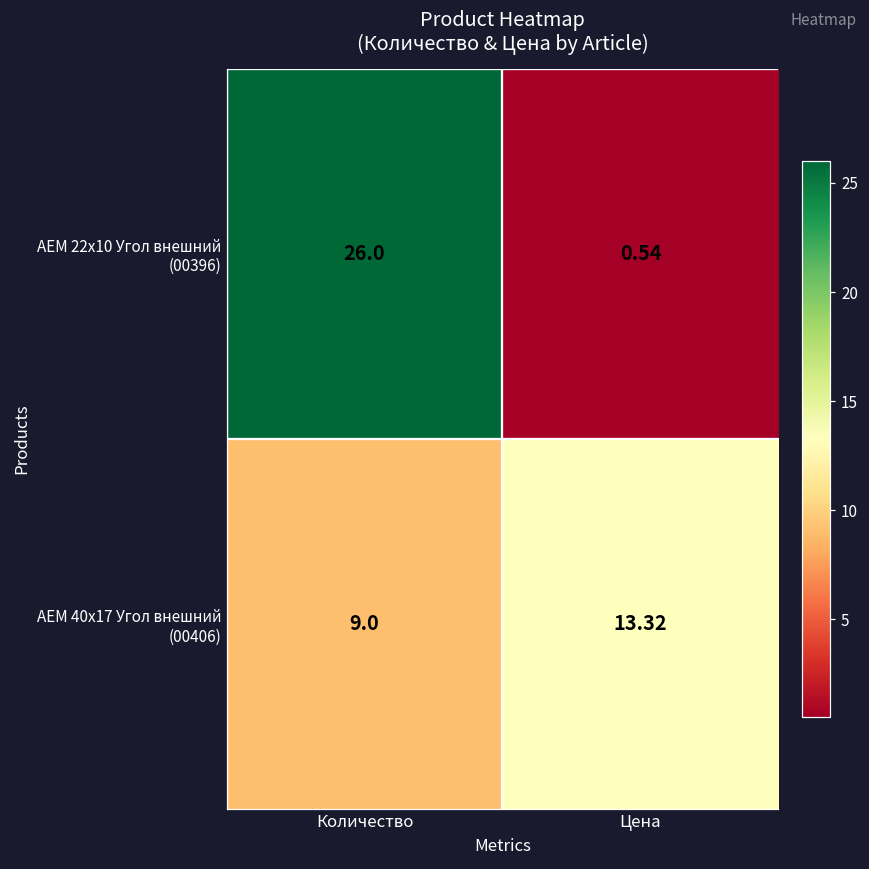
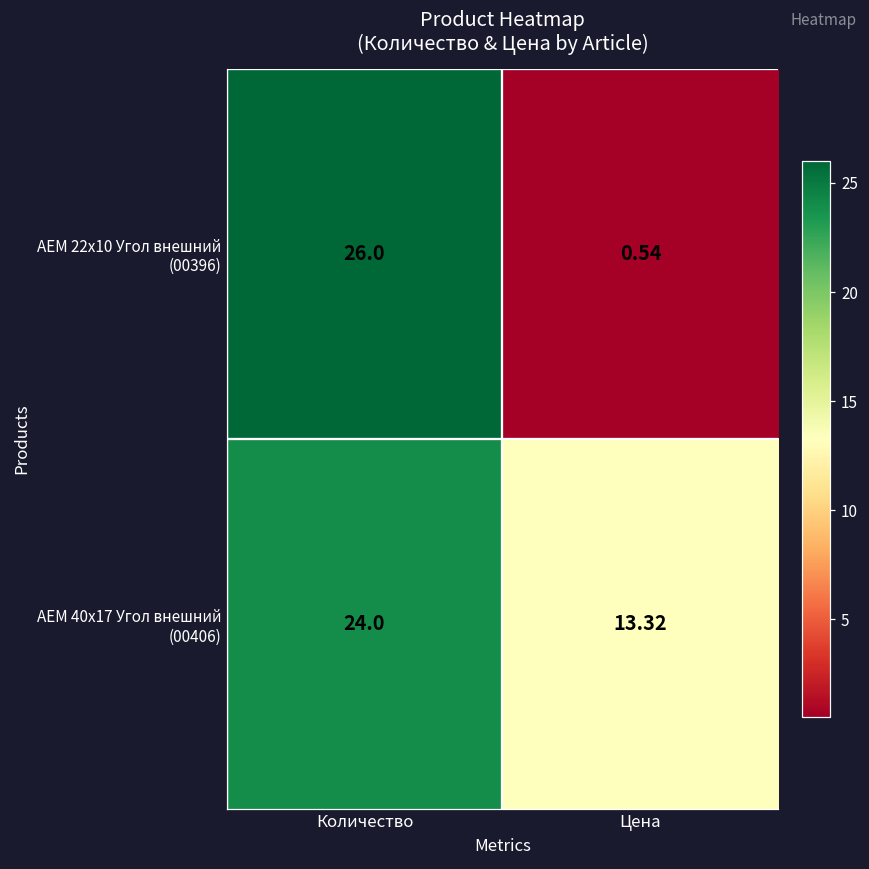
  {
    "AEM 22x10 Угол внешний (00396)": {
      "Количество": 26.0,
      "Цена": 0.54
    },
    "AEM 40x17 Угол внешний (00406)": {
-     "Количество": 9.0,
+     "Количество": 24.0,
      "Цена": 13.32
    }
  }
